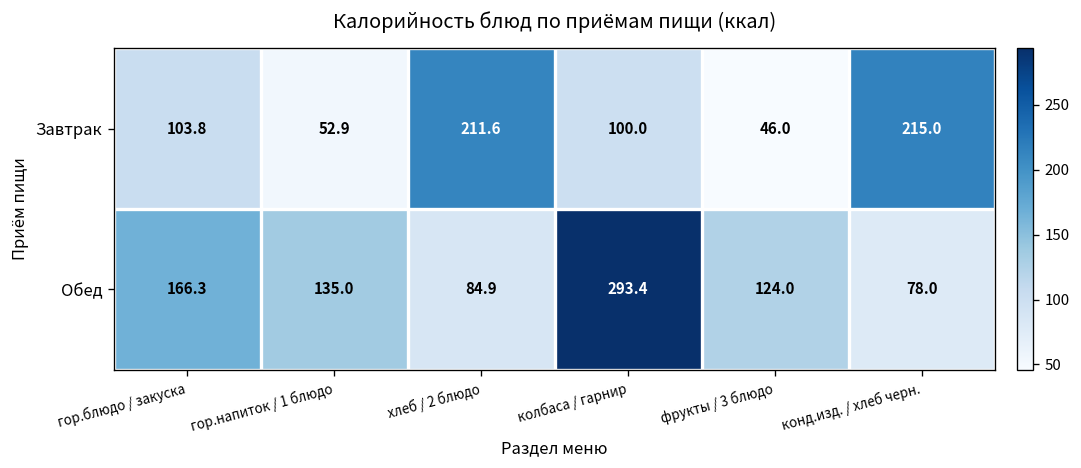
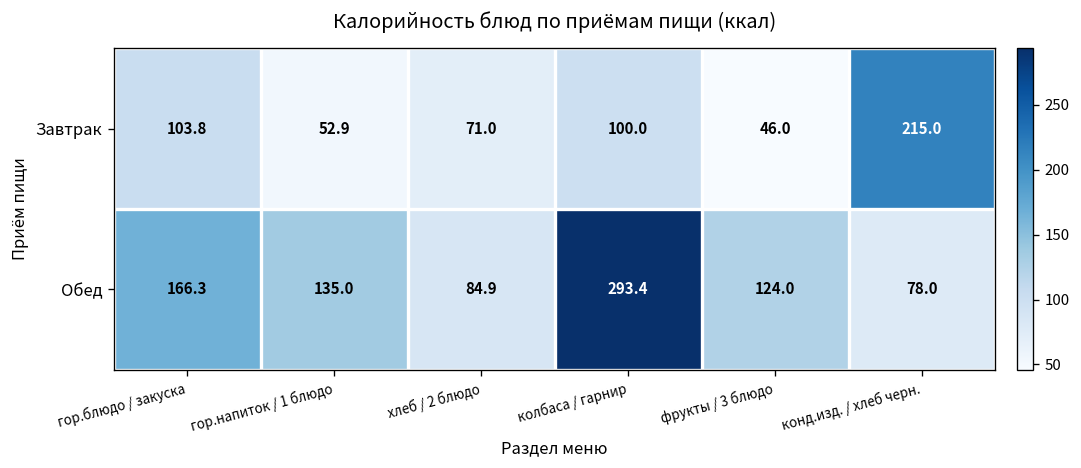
  {
    "Завтрак": {
      "гор.блюдо / закуска": 103.8,
      "гор.напиток / 1 блюдо": 52.9,
-     "хлеб / 2 блюдо": 211.6,
+     "хлеб / 2 блюдо": 71.0,
      "колбаса / гарнир": 100.0,
      "фрукты / 3 блюдо": 46.0,
      "конд.изд. / хлеб черн.": 215.0
    },
    "Обед": {
      "гор.блюдо / закуска": 166.3,
      "гор.напиток / 1 блюдо": 135.0,
      "хлеб / 2 блюдо": 84.9,
      "колбаса / гарнир": 293.4,
      "фрукты / 3 блюдо": 124.0,
      "конд.изд. / хлеб черн.": 78.0
    }
  }
